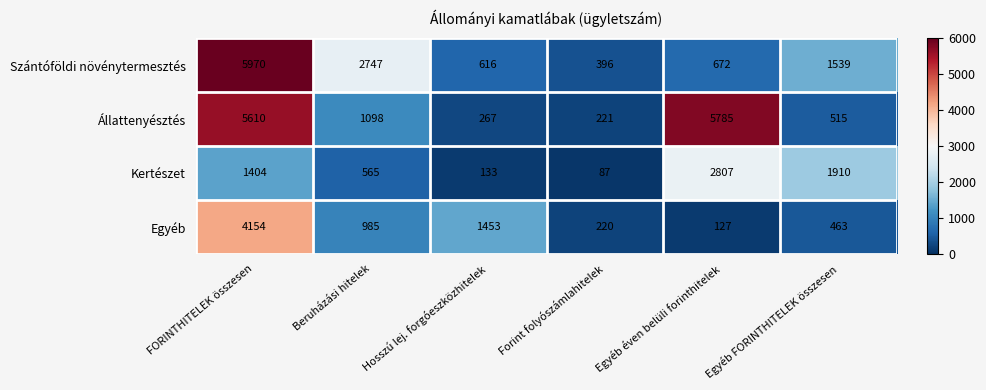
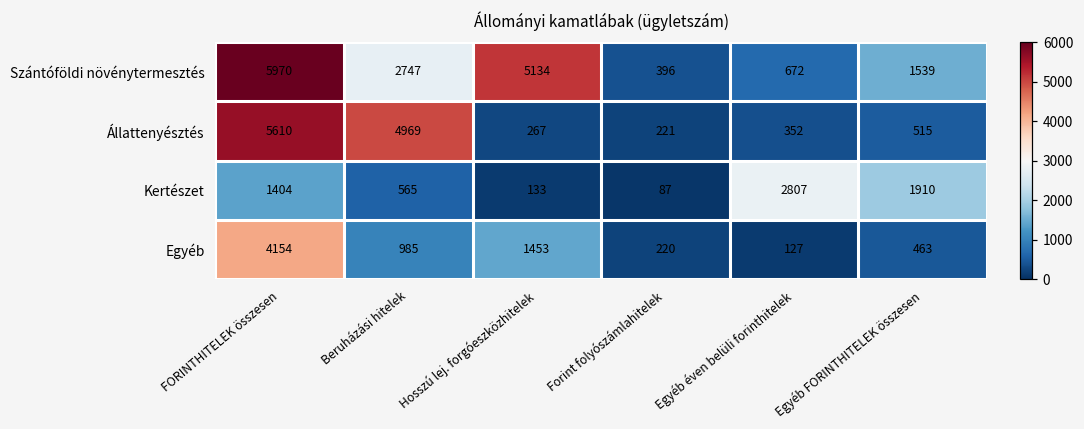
  {
    "Szántóföldi növénytermesztés": {
      "FORINTHITELEK összesen": 5970,
      "Beruházási hitelek": 2747,
-     "Hosszú lej. forgóeszközhitelek": 616,
+     "Hosszú lej. forgóeszközhitelek": 5134,
      "Forint folyószámlahitelek": 396,
      "Egyéb éven belüli forinthitelek": 672,
      "Egyéb FORINTHITELEK összesen": 1539
    },
    "Állattenyésztés": {
      "FORINTHITELEK összesen": 5610,
-     "Beruházási hitelek": 1098,
+     "Beruházási hitelek": 4969,
      "Hosszú lej. forgóeszközhitelek": 267,
      "Forint folyószámlahitelek": 221,
-     "Egyéb éven belüli forinthitelek": 5785,
+     "Egyéb éven belüli forinthitelek": 352,
      "Egyéb FORINTHITELEK összesen": 515
    },
    "Kertészet": {
      "FORINTHITELEK összesen": 1404,
      "Beruházási hitelek": 565,
      "Hosszú lej. forgóeszközhitelek": 133,
      "Forint folyószámlahitelek": 87,
      "Egyéb éven belüli forinthitelek": 2807,
      "Egyéb FORINTHITELEK összesen": 1910
    },
    "Egyéb": {
      "FORINTHITELEK összesen": 4154,
      "Beruházási hitelek": 985,
      "Hosszú lej. forgóeszközhitelek": 1453,
      "Forint folyószámlahitelek": 220,
      "Egyéb éven belüli forinthitelek": 127,
      "Egyéb FORINTHITELEK összesen": 463
    }
  }
